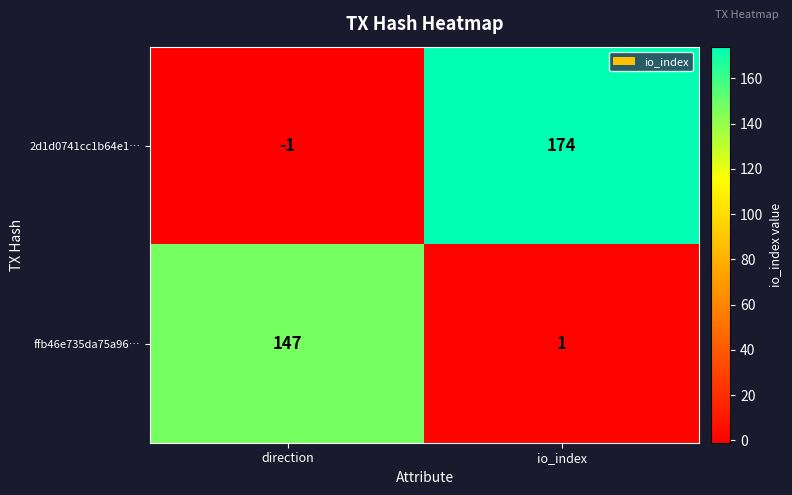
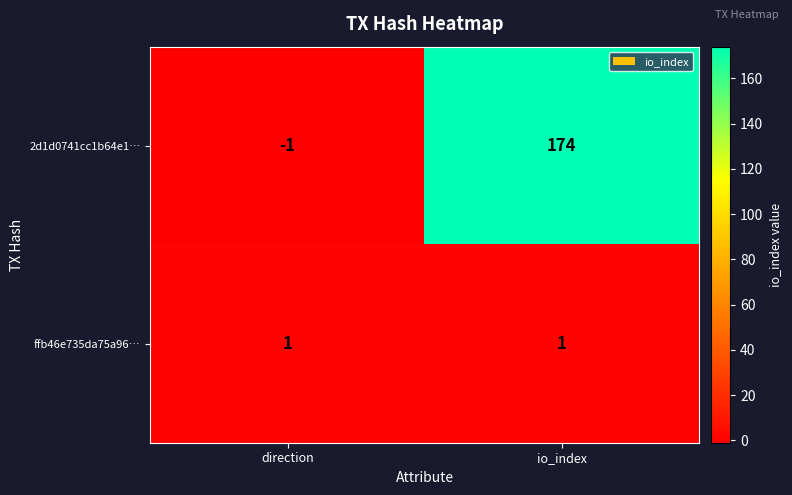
  {
    "2d1d0741cc1b64e1…": {
      "direction": -1,
      "io_index": 174
    },
    "ffb46e735da75a96…": {
-     "direction": 147,
+     "direction": 1,
      "io_index": 1
    }
  }
